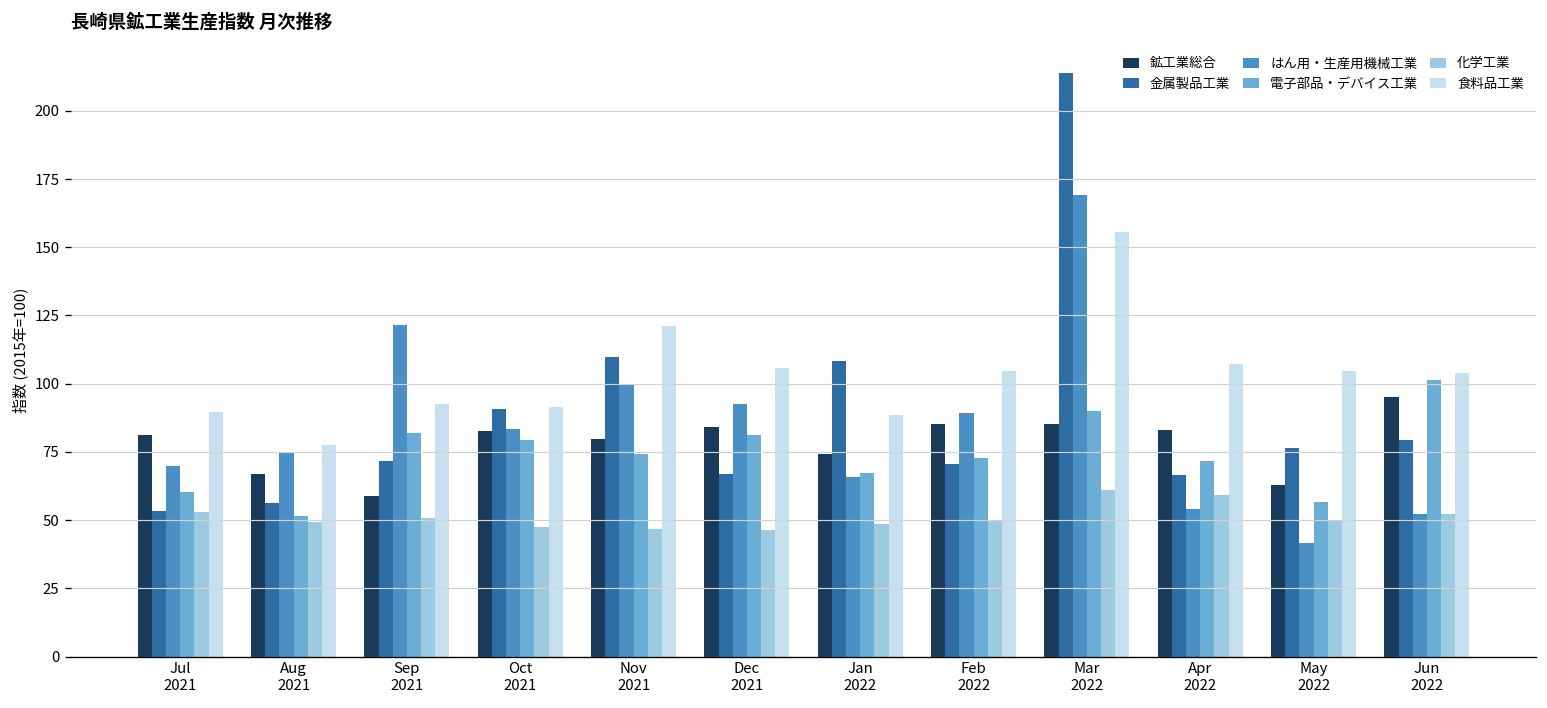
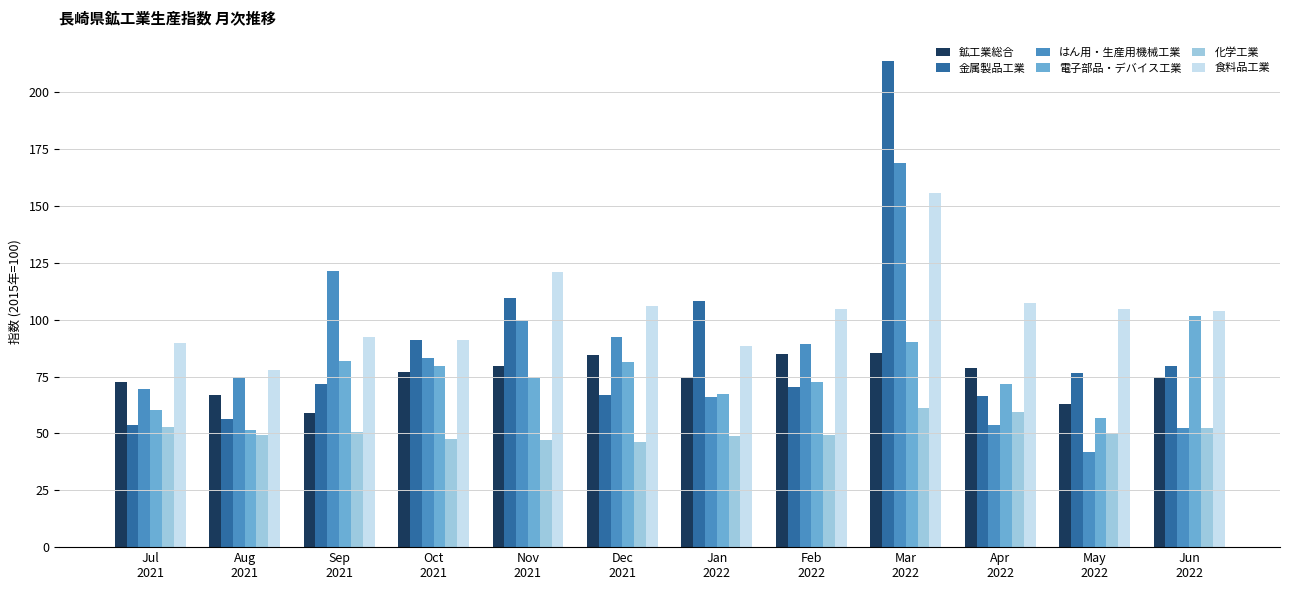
  {
    "鉱工業総合": {
-     "Jul 2021": 81,
+     "Jul 2021": 73,
      "Aug 2021": 67,
      "Sep 2021": 59,
-     "Oct 2021": 83,
+     "Oct 2021": 77,
      "Nov 2021": 80,
      "Dec 2021": 84,
      "Jan 2022": 74,
      "Feb 2022": 85,
      "Mar 2022": 85,
-     "Apr 2022": 83,
+     "Apr 2022": 79,
      "May 2022": 63,
-     "Jun 2022": 95
+     "Jun 2022": 75
    }
  }
